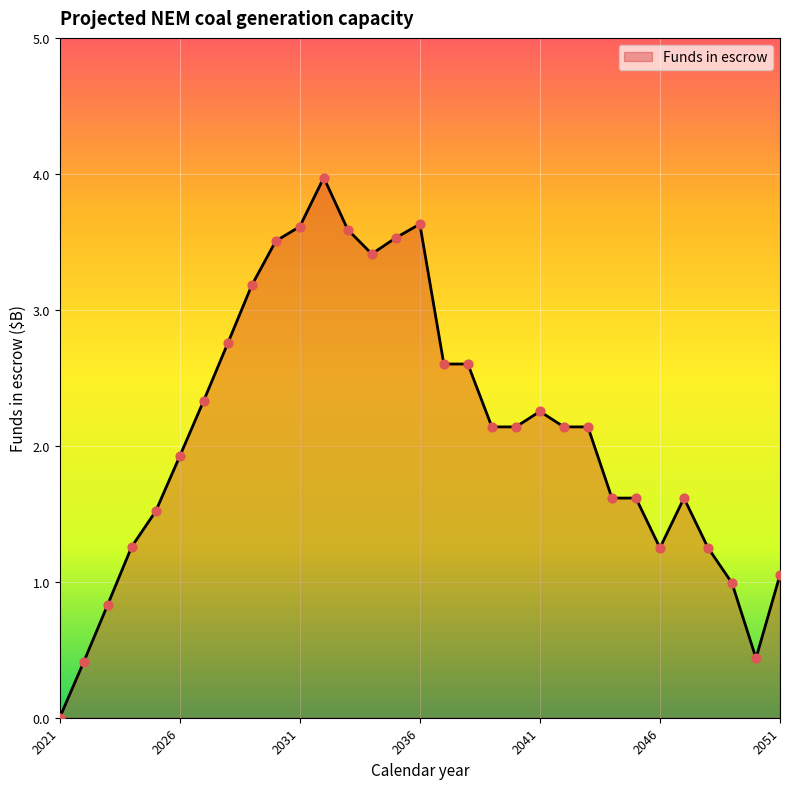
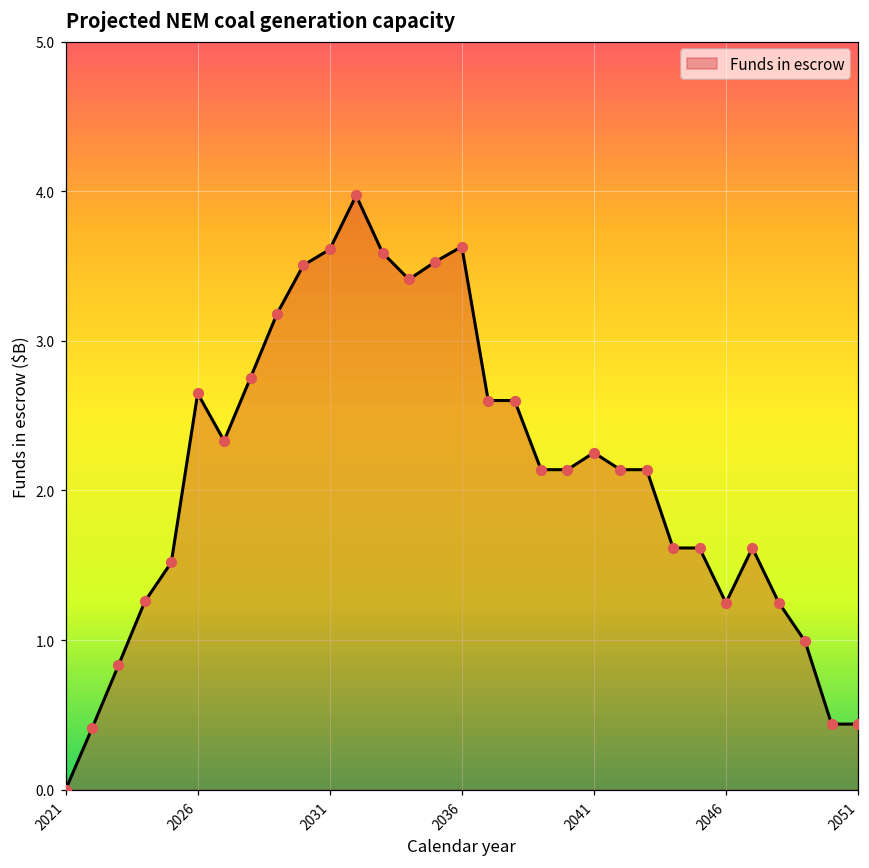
  {
    "2021": 0.00,
-   "2026": 1.92,
+   "2026": 2.65,
    "2031": 3.61,
    "2036": 3.63,
    "2041": 2.25,
    "2046": 1.25,
-   "2051": 1.05
+   "2051": 0.44
  }
